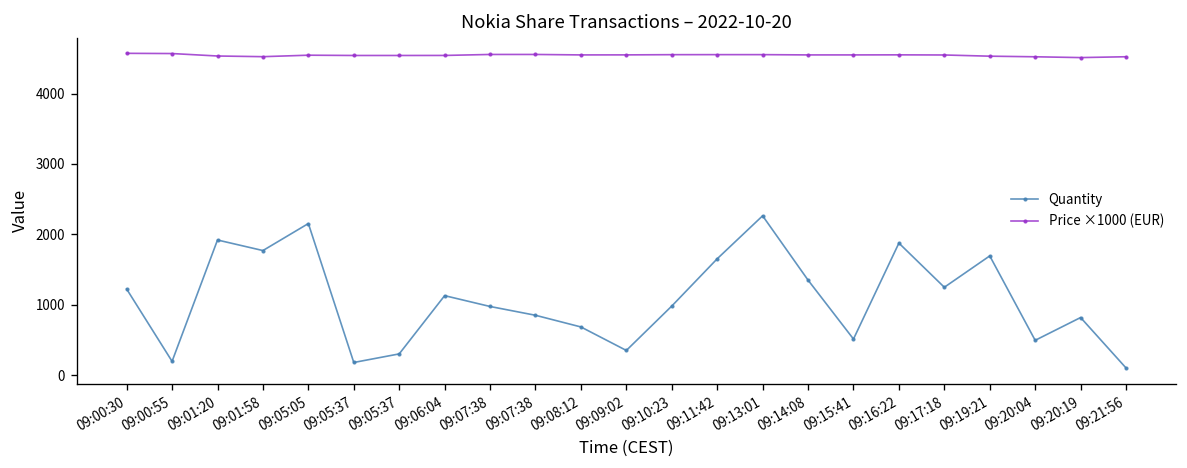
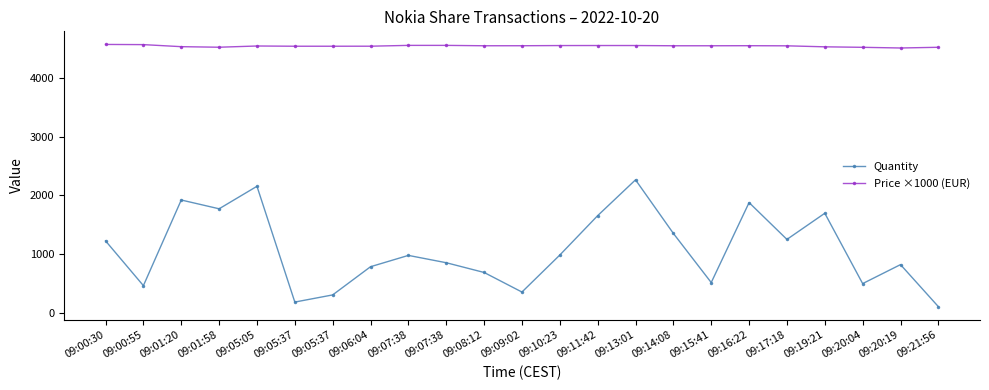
  {
    "Quantity": {
      "09:00:30": 1200,
-     "09:00:55": 200,
+     "09:00:55": 500,
      "09:01:20": 1900,
      "09:01:58": 1800,
      "09:05:05": 2200,
-     "09:06:04": 1100,
+     "09:06:04": 800,
      "09:08:12": 700,
      "09:09:02": 300,
      "09:10:23": 1000,
      "09:11:42": 1700,
      "09:13:01": 2300,
      "09:14:08": 1300,
      "09:15:41": 500,
      "09:16:22": 1900,
      "09:17:18": 1200,
      "09:19:21": 1700,
      "09:20:04": 500,
      "09:20:19": 800,
      "09:21:56": 100
    },
    "Price ×1000 (EUR)": {
      "09:00:30": 4600,
      "09:00:55": 4600,
      "09:01:20": 4500,
      "09:01:58": 4500,
      "09:05:05": 4500,
      "09:06:04": 4500,
      "09:08:12": 4600,
      "09:09:02": 4600,
      "09:10:23": 4600,
      "09:11:42": 4600,
      "09:13:01": 4600,
      "09:14:08": 4600,
      "09:15:41": 4600,
      "09:16:22": 4600,
      "09:17:18": 4500,
      "09:19:21": 4500,
      "09:20:04": 4500,
      "09:20:19": 4500,
      "09:21:56": 4500
    }
  }
